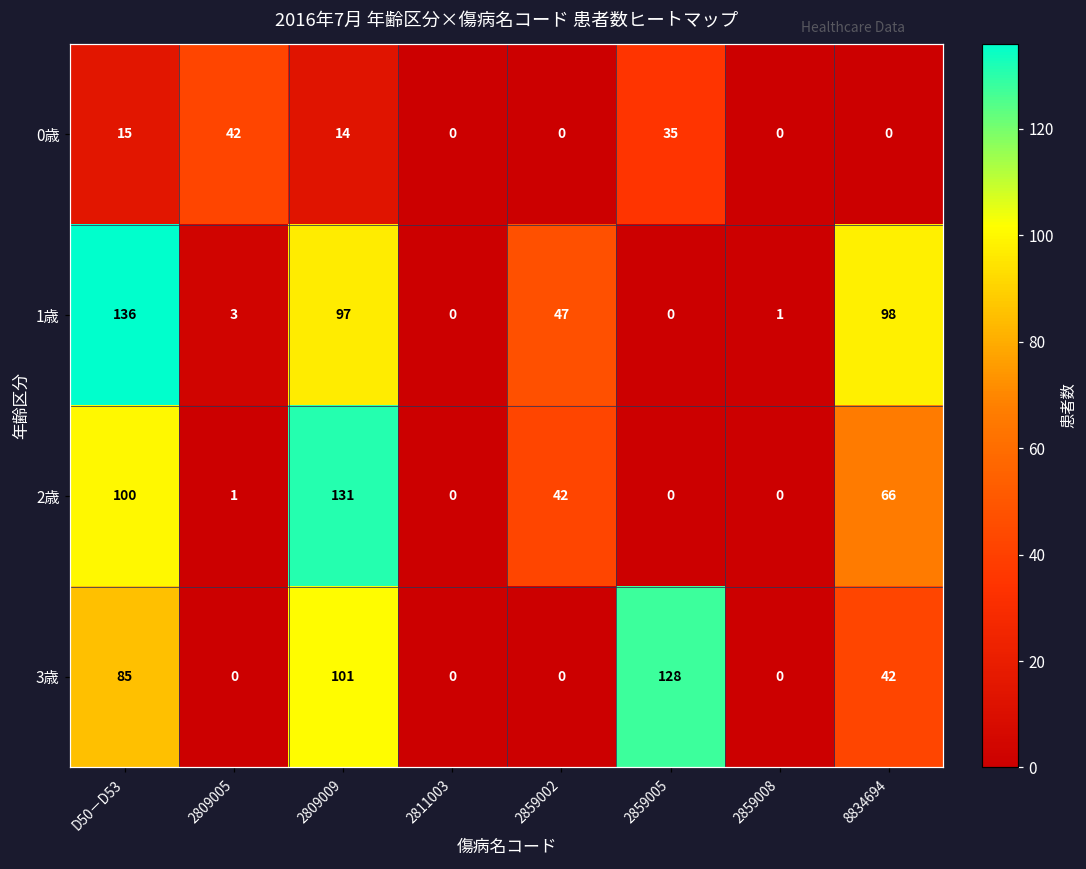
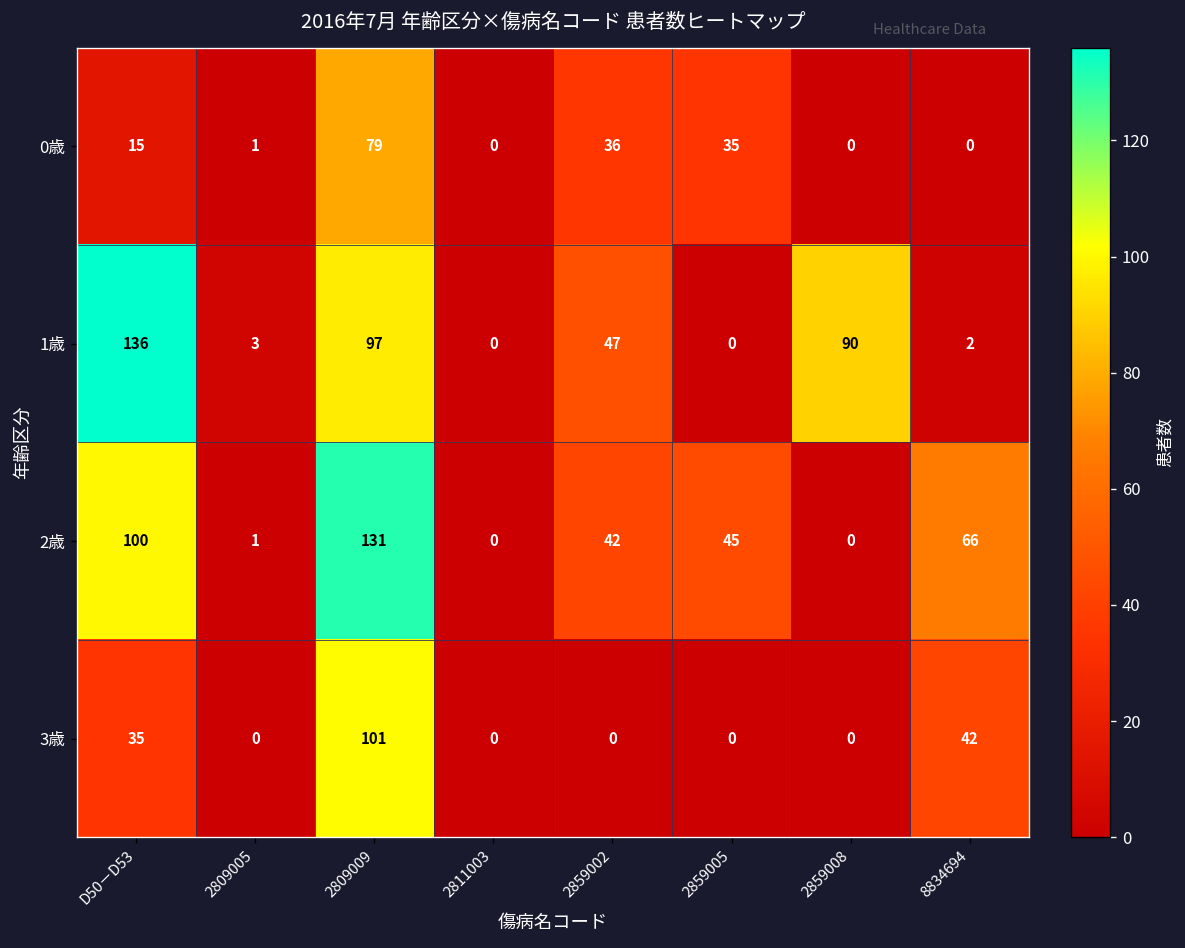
  {
    "0歳": {
      "D50－D53": 15,
-     "2809005": 42,
-     "2809009": 14,
+     "2809005": 1,
+     "2809009": 79,
      "2811003": 0,
-     "2859002": 0,
+     "2859002": 36,
      "2859005": 35,
      "2859008": 0,
      "8834694": 0
    },
    "1歳": {
      "D50－D53": 136,
      "2809005": 3,
      "2809009": 97,
      "2811003": 0,
      "2859002": 47,
      "2859005": 0,
-     "2859008": 1,
-     "8834694": 98
+     "2859008": 90,
+     "8834694": 2
    },
    "2歳": {
      "D50－D53": 100,
      "2809005": 1,
      "2809009": 131,
      "2811003": 0,
      "2859002": 42,
-     "2859005": 0,
+     "2859005": 45,
      "2859008": 0,
      "8834694": 66
    },
    "3歳": {
-     "D50－D53": 85,
+     "D50－D53": 35,
      "2809005": 0,
      "2809009": 101,
      "2811003": 0,
      "2859002": 0,
-     "2859005": 128,
+     "2859005": 0,
      "2859008": 0,
      "8834694": 42
    }
  }
